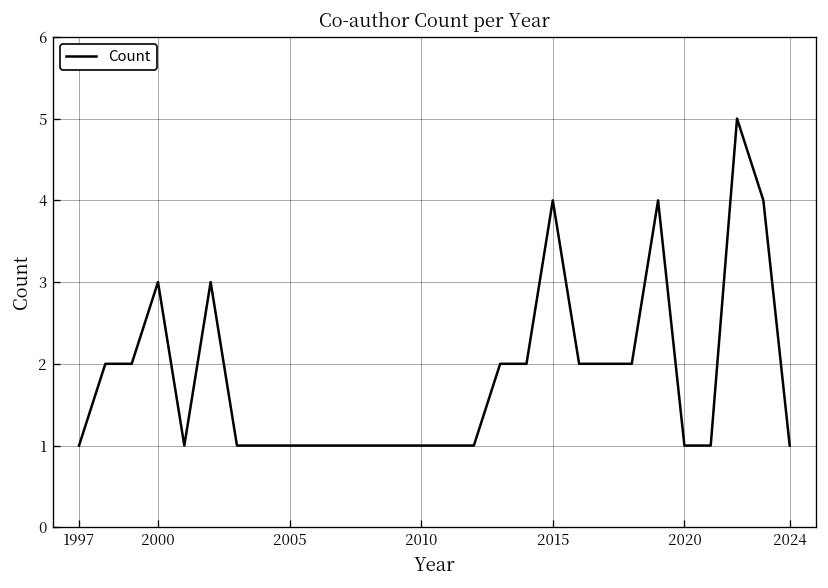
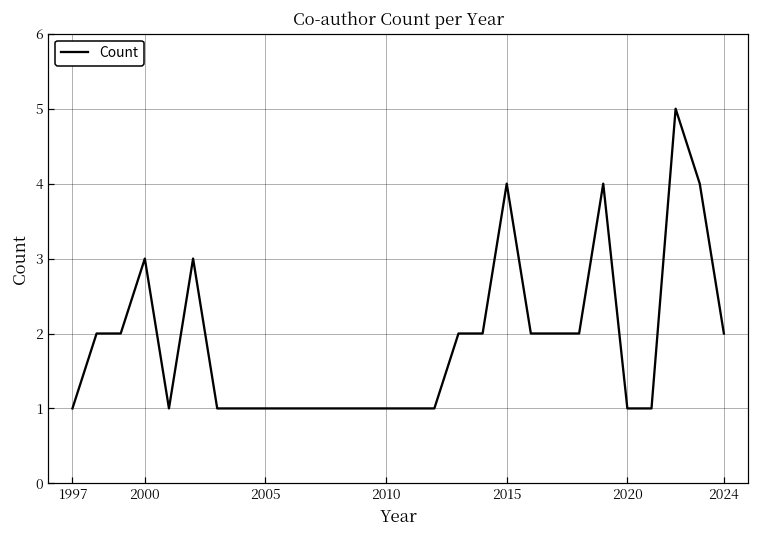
  {
    "1997": 1,
    "2000": 3,
    "2005": 1,
    "2010": 1,
    "2015": 4,
    "2020": 1,
-   "2024": 1
+   "2024": 2
  }
